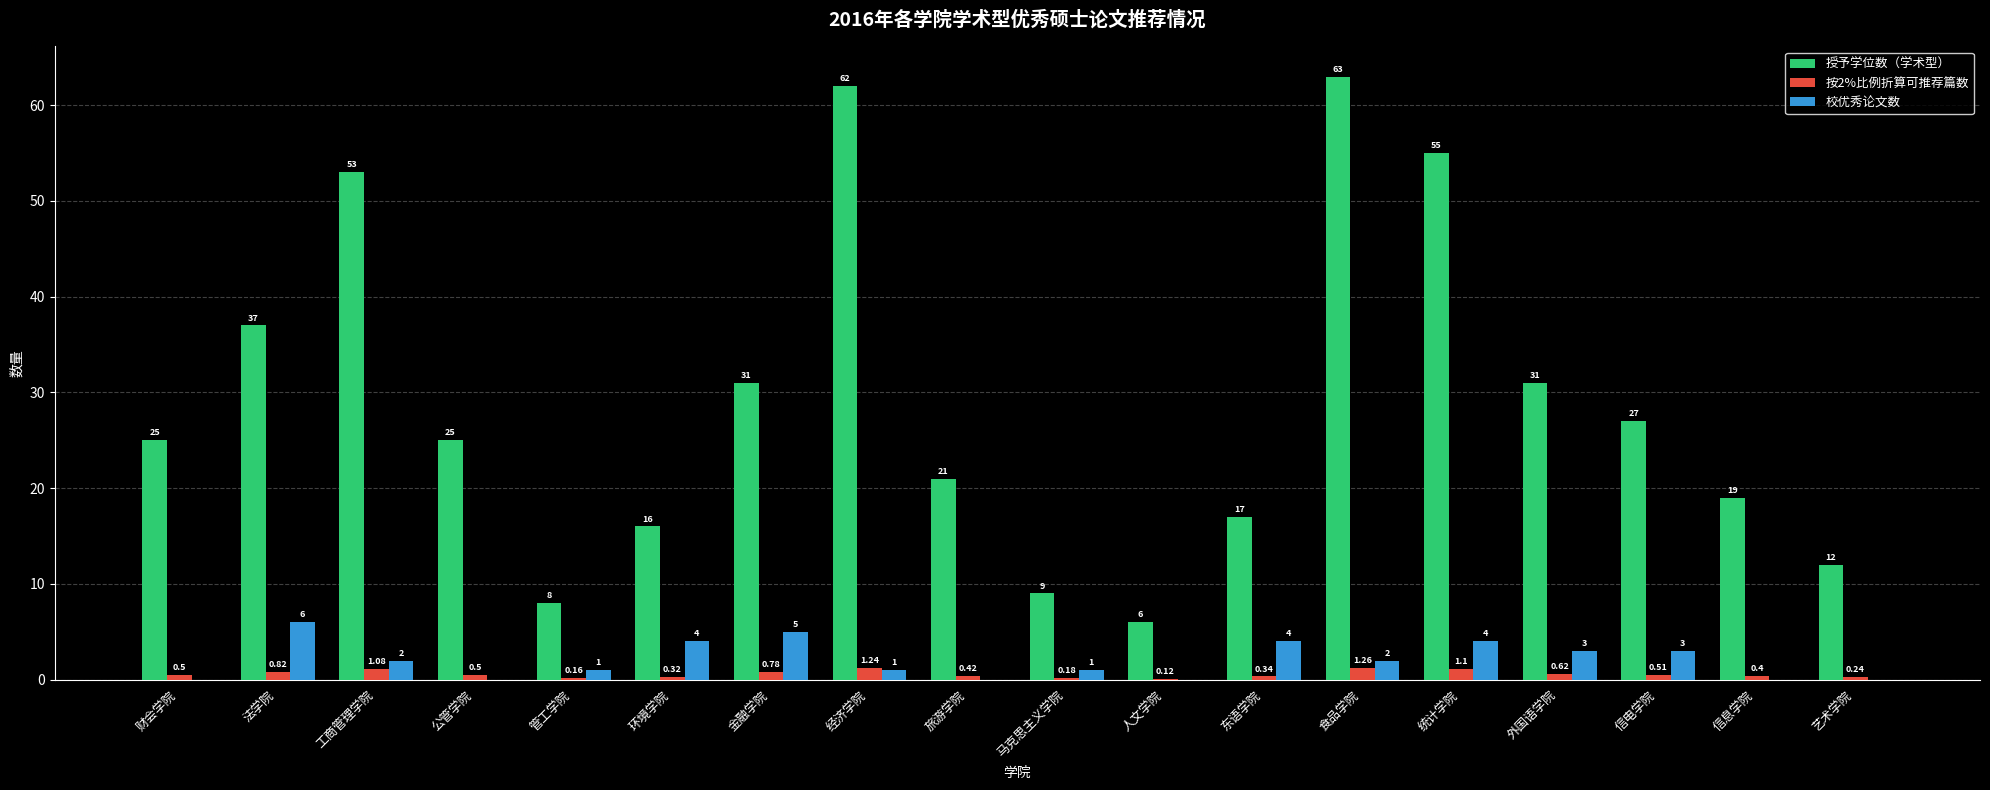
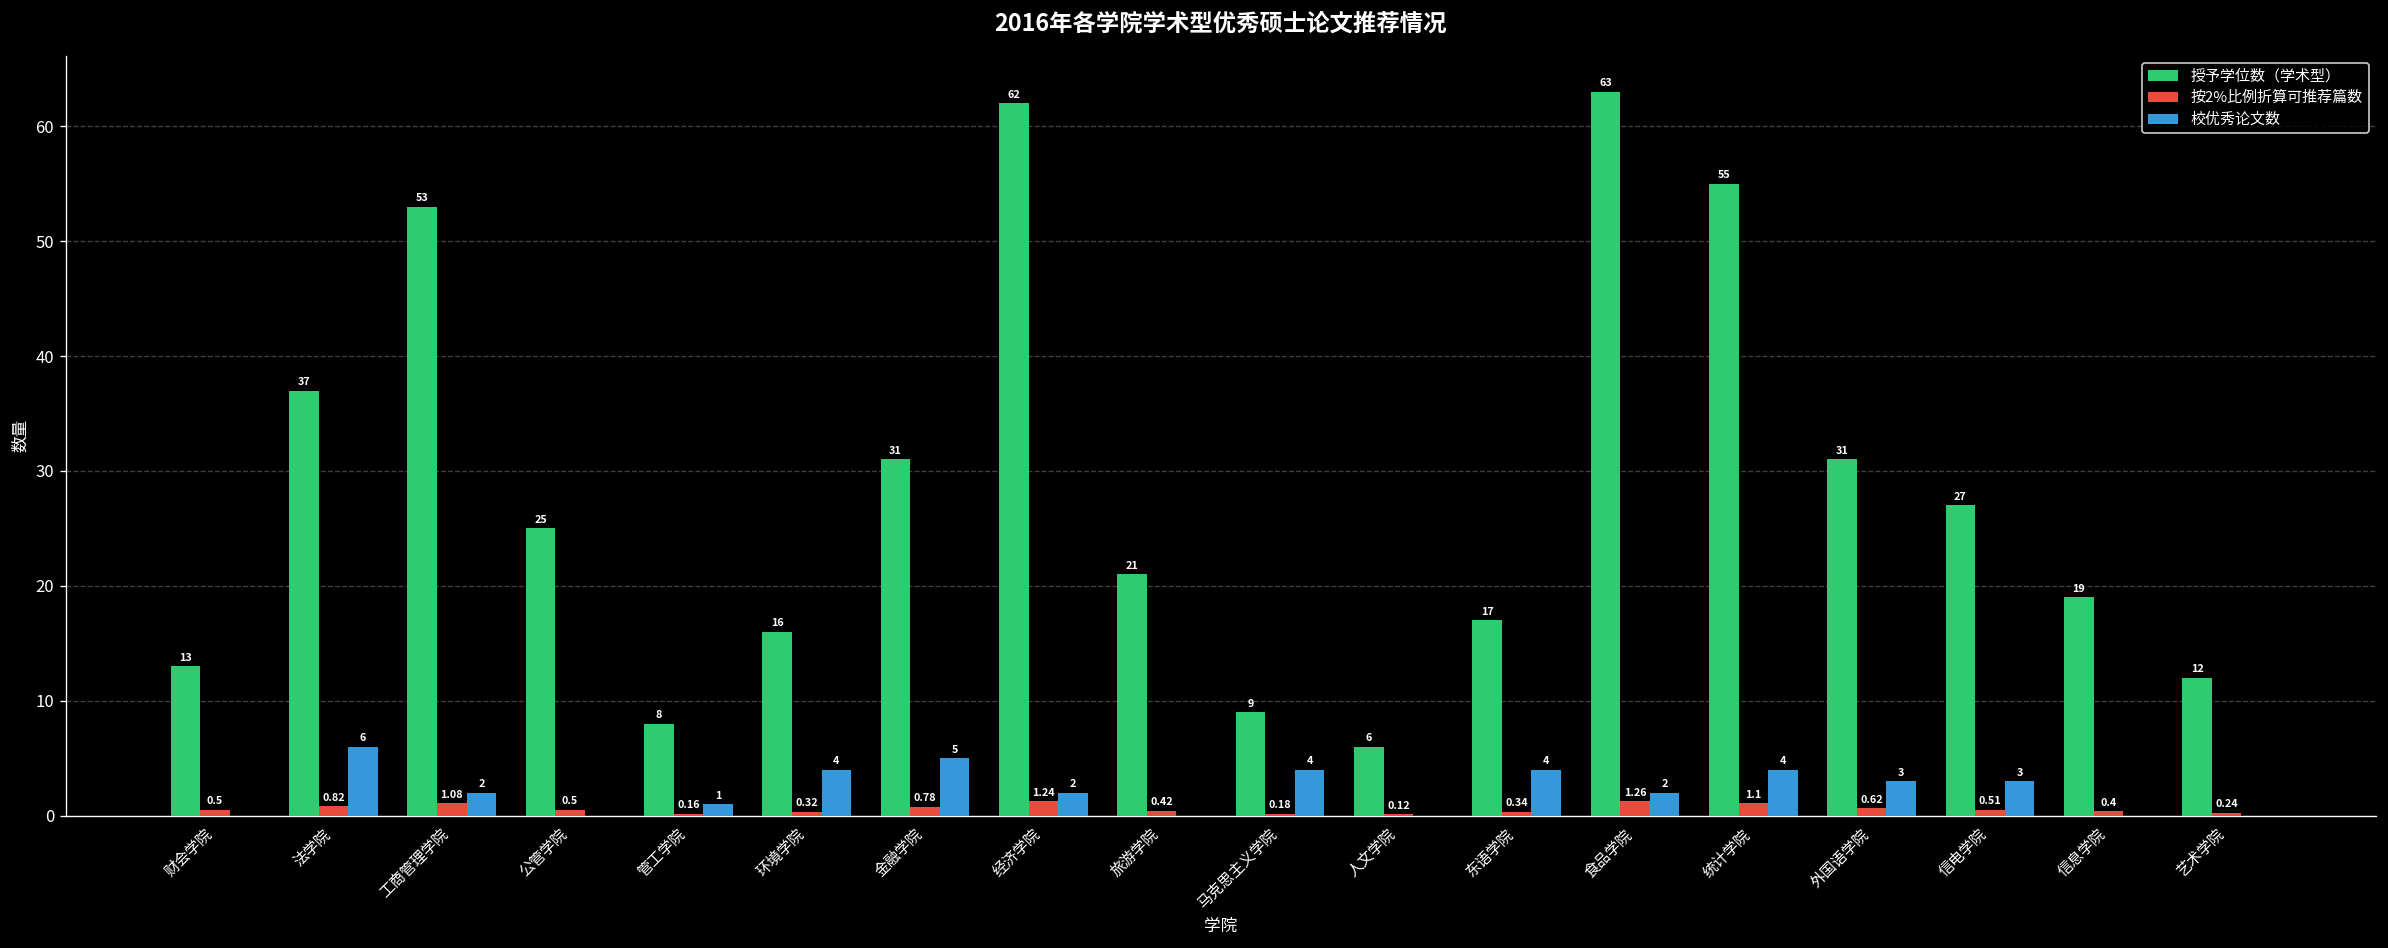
  {
    "授予学位数（学术型）": {
-     "财会学院": 25,
+     "财会学院": 13,
      "法学院": 37,
      "工商管理学院": 53,
      "公管学院": 25,
      "管工学院": 8,
      "环境学院": 16,
      "金融学院": 31,
      "经济学院": 62,
      "旅游学院": 21,
      "马克思主义学院": 9,
      "人文学院": 6,
      "东语学院": 17,
      "食品学院": 63,
      "统计学院": 55,
      "外国语学院": 31,
      "信电学院": 27,
      "信息学院": 19,
      "艺术学院": 12
    },
    "按2%比例折算可推荐篇数": {
      "财会学院": 0.5,
      "法学院": 0.82,
      "工商管理学院": 1.08,
      "公管学院": 0.5,
      "管工学院": 0.16,
      "环境学院": 0.32,
      "金融学院": 0.78,
      "经济学院": 1.24,
      "旅游学院": 0.42,
      "马克思主义学院": 0.18,
      "人文学院": 0.12,
      "东语学院": 0.34,
      "食品学院": 1.26,
      "统计学院": 1.1,
      "外国语学院": 0.62,
      "信电学院": 0.51,
      "信息学院": 0.4,
      "艺术学院": 0.24
    },
    "校优秀论文数": {
      "法学院": 6,
      "工商管理学院": 2,
      "管工学院": 1,
      "环境学院": 4,
      "金融学院": 5,
-     "经济学院": 1,
-     "马克思主义学院": 1,
+     "经济学院": 2,
+     "马克思主义学院": 4,
      "东语学院": 4,
      "食品学院": 2,
      "统计学院": 4,
      "外国语学院": 3,
      "信电学院": 3
    }
  }
